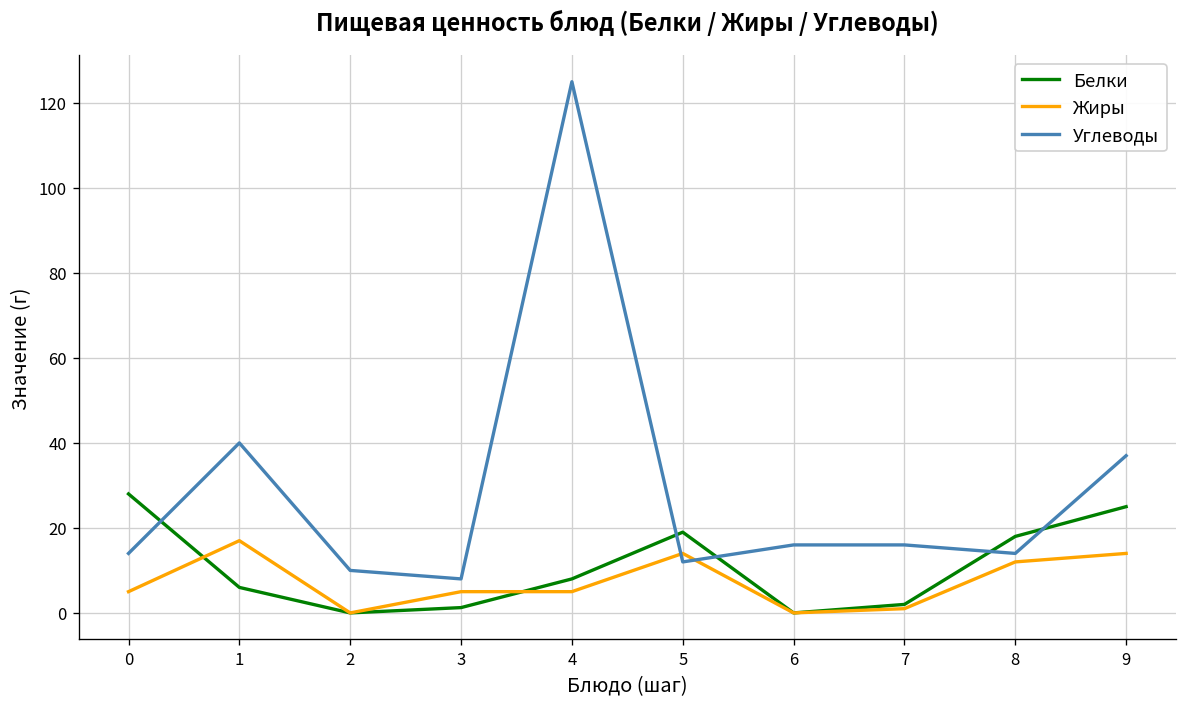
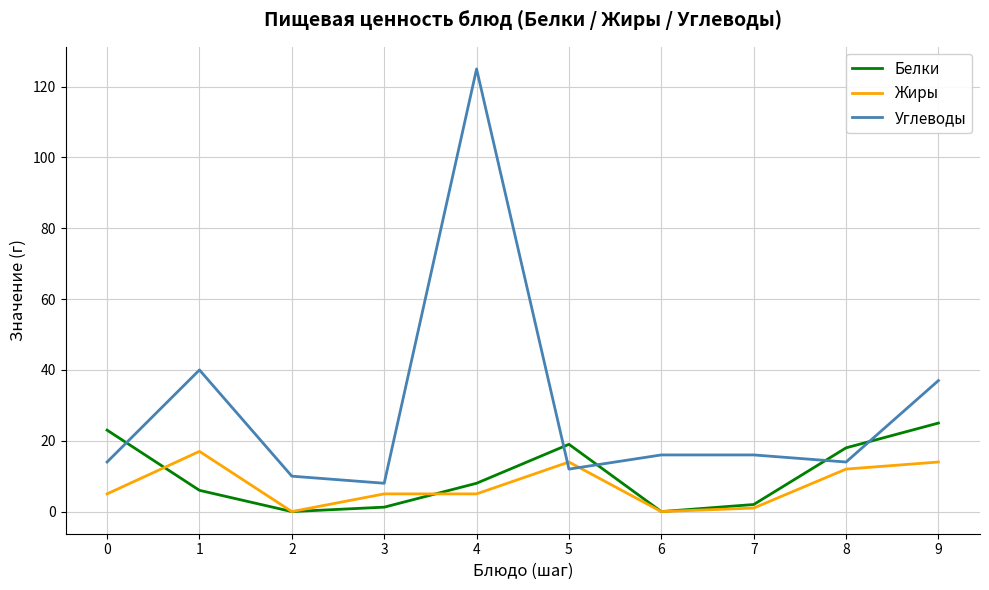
  {
    "Белки": {
-     "0": 28,
+     "0": 23,
      "1": 6,
      "3": 1,
      "4": 8,
      "5": 19,
      "7": 2,
      "8": 18,
      "9": 25
    },
    "Жиры": {
      "0": 5,
      "1": 17,
      "3": 5,
      "4": 5,
      "5": 14,
      "7": 1,
      "8": 12,
      "9": 14
    },
    "Углеводы": {
      "0": 14,
      "1": 40,
      "2": 10,
      "3": 8,
      "4": 125,
      "5": 12,
      "6": 16,
      "7": 16,
      "8": 14,
      "9": 37
    }
  }
